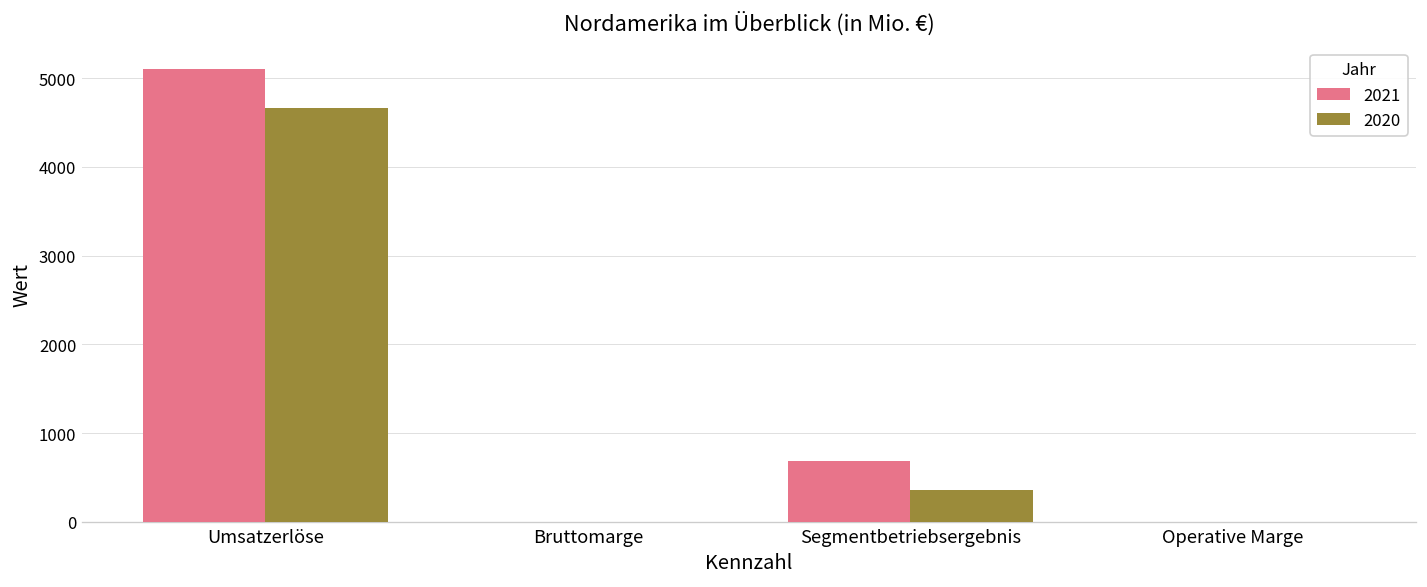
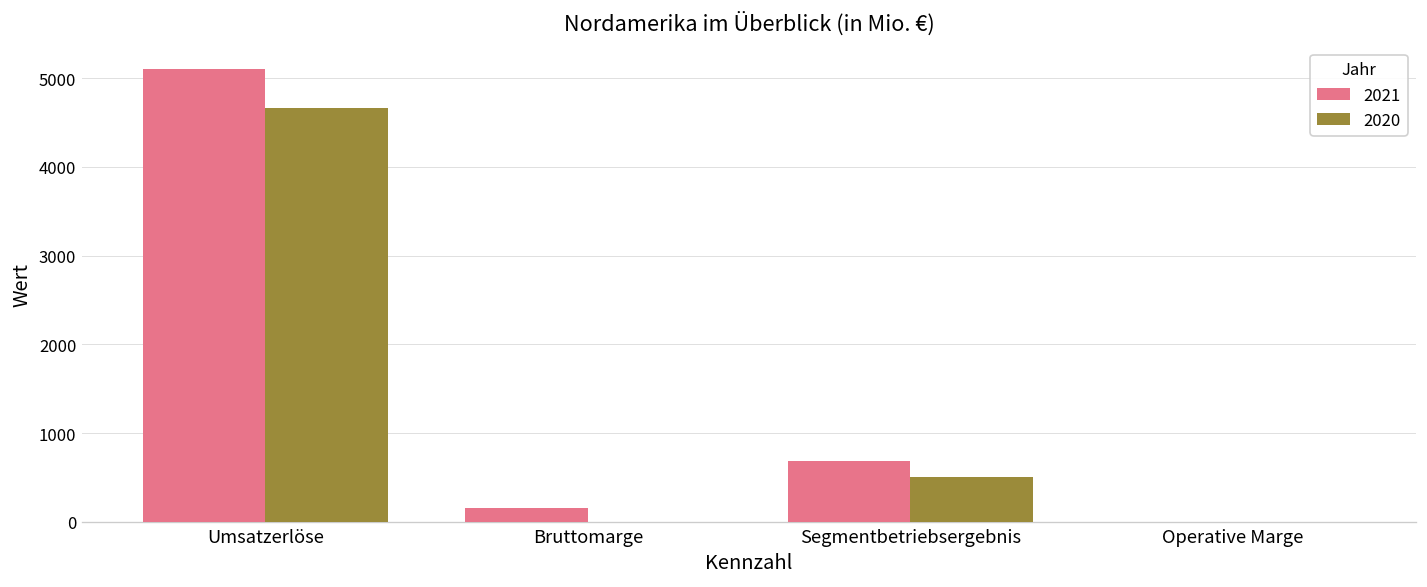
  {
    "2021": {
      "Umsatzerlöse": 5100,
-     "Bruttomarge": 0,
+     "Bruttomarge": 200,
      "Segmentbetriebsergebnis": 700
    },
    "2020": {
      "Umsatzerlöse": 4700,
-     "Segmentbetriebsergebnis": 400
+     "Segmentbetriebsergebnis": 500
    }
  }
